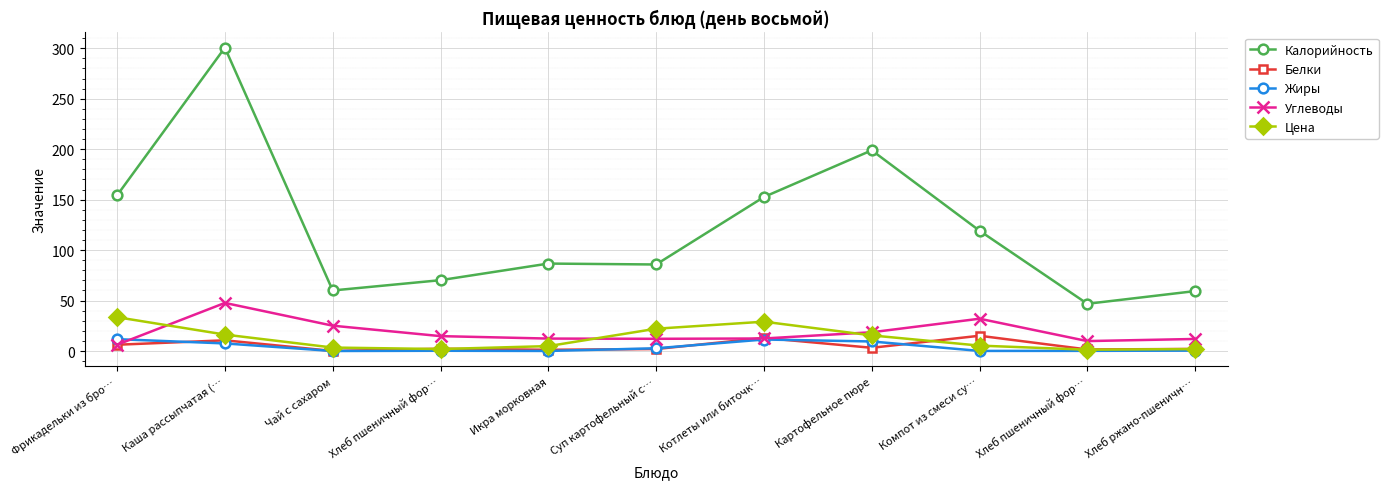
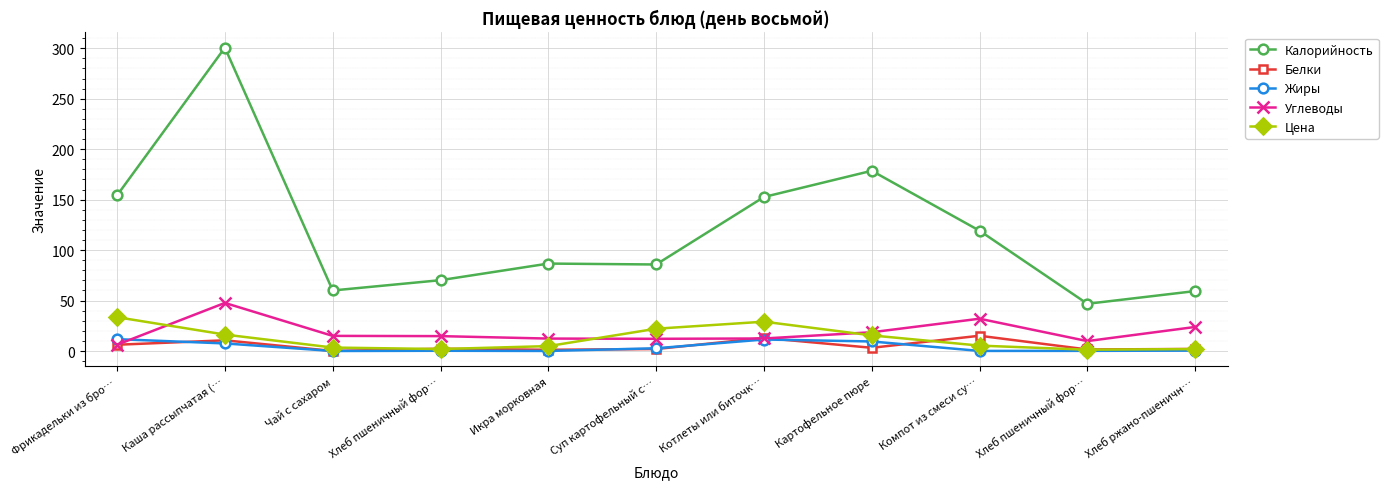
  {
    "Калорийность": {
      "Фрикадельки из бро…": 154,
      "Каша рассыпчатая (…": 301,
      "Чай с сахаром": 60,
      "Икра морковная": 87,
      "Суп картофельный с…": 86,
      "Котлеты или биточк…": 153,
-     "Картофельное пюре": 199,
+     "Картофельное пюре": 179,
      "Компот из смеси су…": 119,
      "Хлеб ржано-пшеничн…": 59
    },
    "Белки": {
      "Каша рассыпчатая (…": 11,
      "Картофельное пюре": 3,
      "Компот из смеси су…": 15
    },
    "Жиры": {
      "Фрикадельки из бро…": 12,
      "Каша рассыпчатая (…": 8,
      "Картофельное пюре": 9,
      "Компот из смеси су…": 0
    },
    "Углеводы": {
      "Каша рассыпчатая (…": 48,
-     "Чай с сахаром": 25,
+     "Чай с сахаром": 15,
      "Икра морковная": 12,
      "Суп картофельный с…": 12,
      "Картофельное пюре": 19,
      "Компот из смеси су…": 32,
-     "Хлеб ржано-пшеничн…": 12
+     "Хлеб ржано-пшеничн…": 24
    },
    "Цена": {
      "Фрикадельки из бро…": 34,
      "Каша рассыпчатая (…": 16,
      "Чай с сахаром": 3,
      "Икра морковная": 5,
      "Суп картофельный с…": 22,
      "Котлеты или биточк…": 29,
      "Картофельное пюре": 15,
      "Компот из смеси су…": 5
    }
  }
